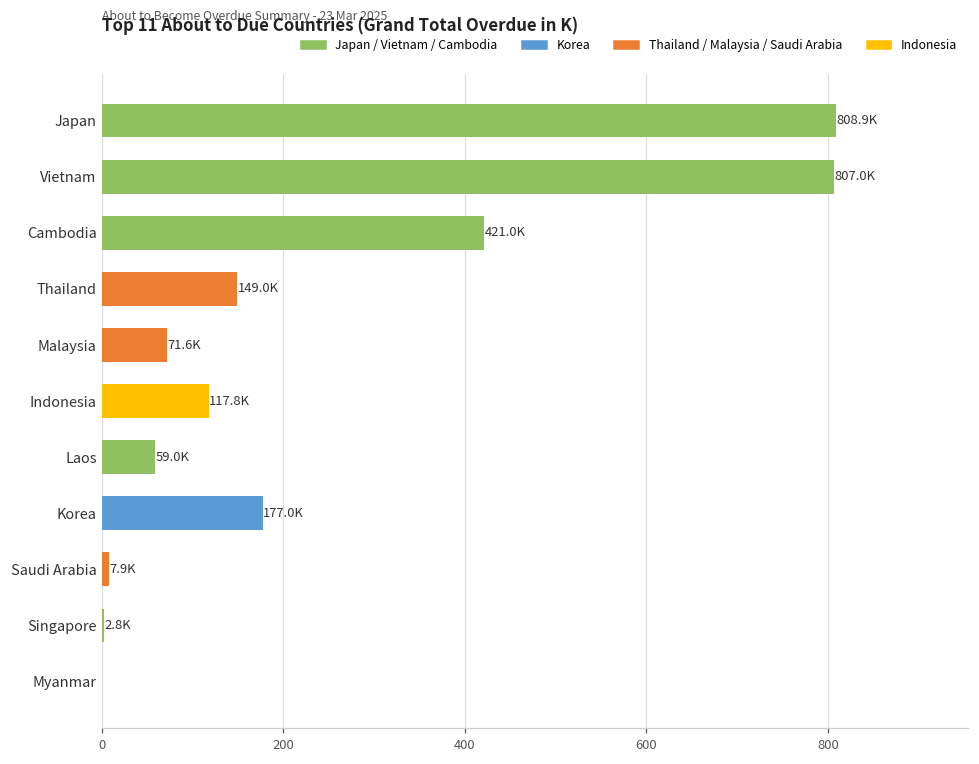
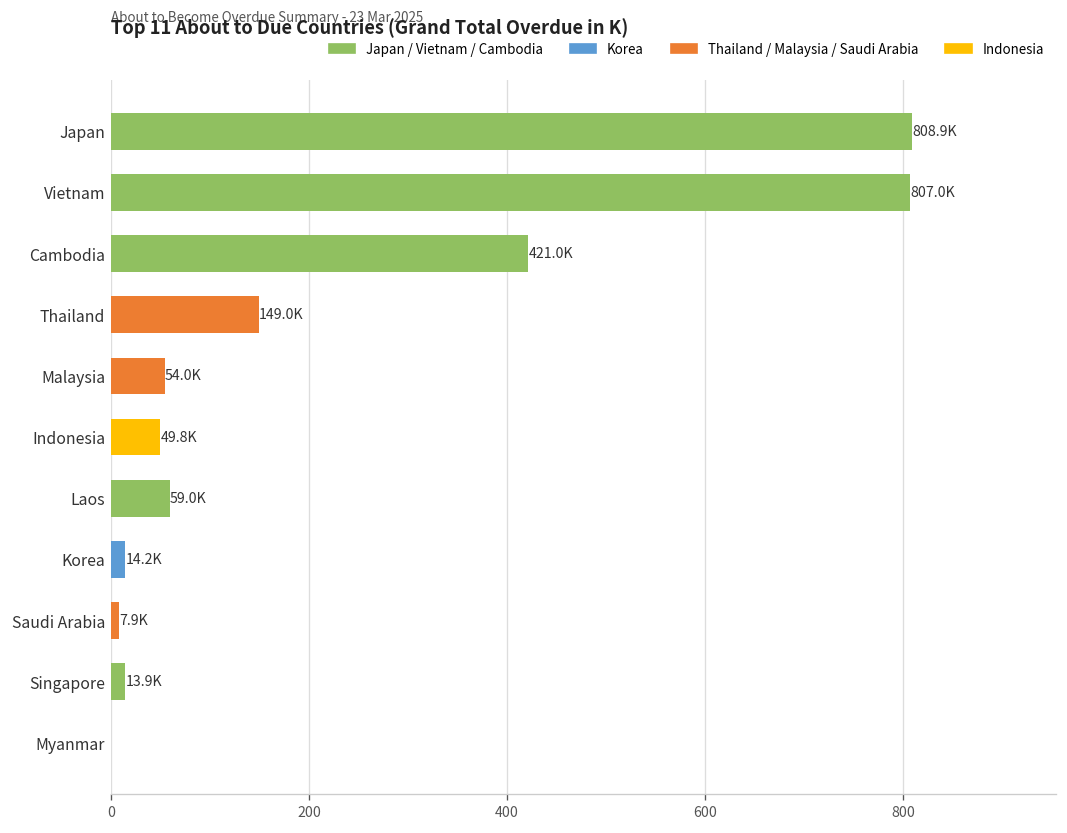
  {
    "Japan": "808.9K",
    "Vietnam": "807.0K",
    "Cambodia": "421.0K",
    "Thailand": "149.0K",
-   "Malaysia": "71.6K",
-   "Indonesia": "117.8K",
+   "Malaysia": "54.0K",
+   "Indonesia": "49.8K",
    "Laos": "59.0K",
-   "Korea": "177.0K",
+   "Korea": "14.2K",
    "Saudi Arabia": "7.9K",
-   "Singapore": "2.8K"
+   "Singapore": "13.9K"
  }
